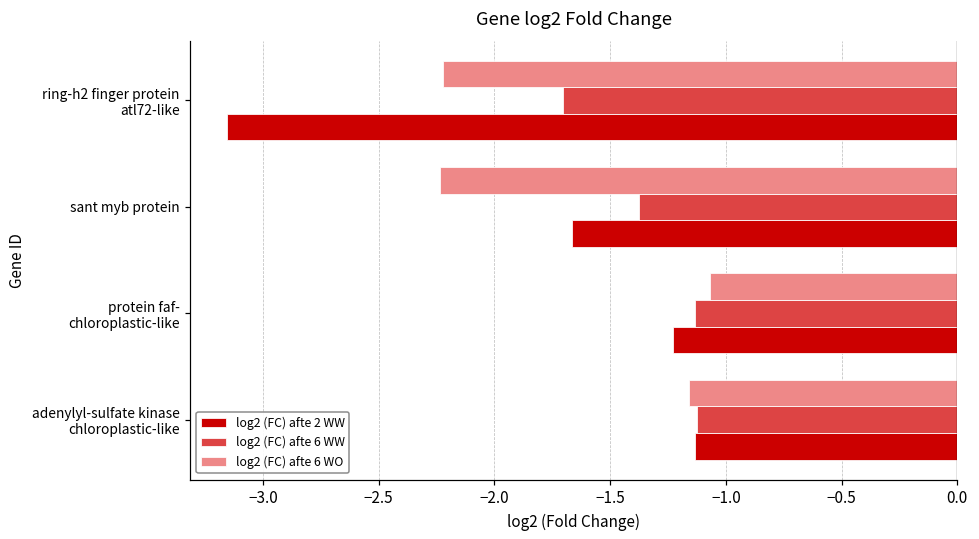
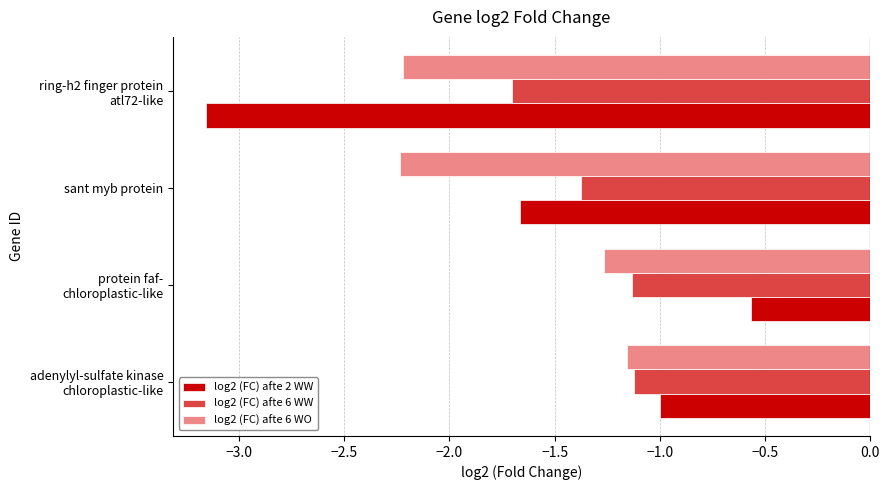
  {
    "log2 (FC) afte 2 WW": {
      "ring-h2 finger protein atl72-like": -3.16,
      "sant myb protein": -1.66,
-     "protein faf- chloroplastic-like": -1.23,
-     "adenylyl-sulfate kinase chloroplastic-like": -1.13
+     "protein faf- chloroplastic-like": -0.57,
+     "adenylyl-sulfate kinase chloroplastic-like": -1.00
    },
    "log2 (FC) afte 6 WW": {
      "ring-h2 finger protein atl72-like": -1.70,
      "sant myb protein": -1.37,
      "protein faf- chloroplastic-like": -1.13,
      "adenylyl-sulfate kinase chloroplastic-like": -1.12
    },
    "log2 (FC) afte 6 WO": {
      "ring-h2 finger protein atl72-like": -2.22,
      "sant myb protein": -2.24,
-     "protein faf- chloroplastic-like": -1.07,
+     "protein faf- chloroplastic-like": -1.27,
      "adenylyl-sulfate kinase chloroplastic-like": -1.16
    }
  }
